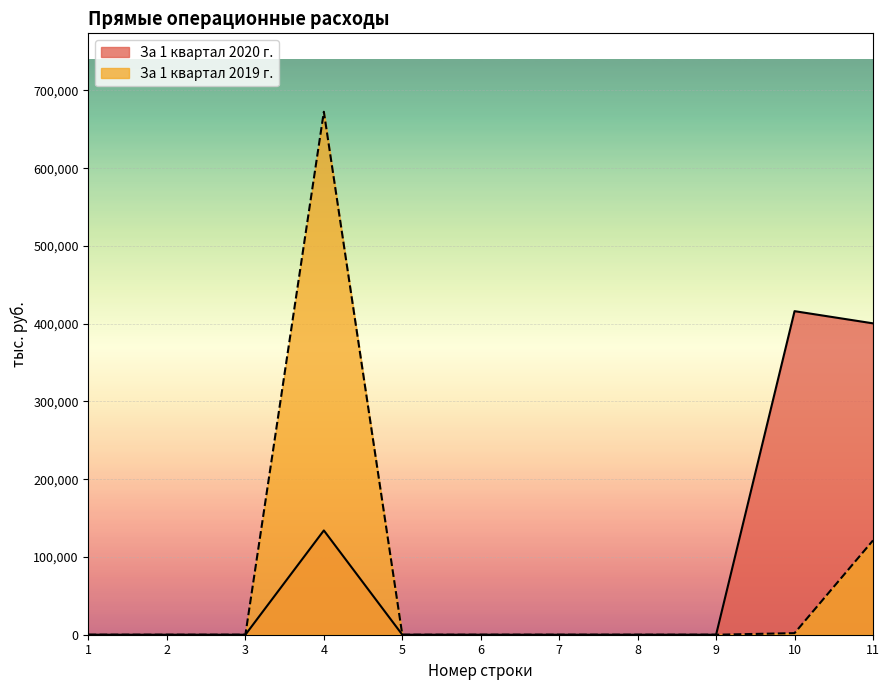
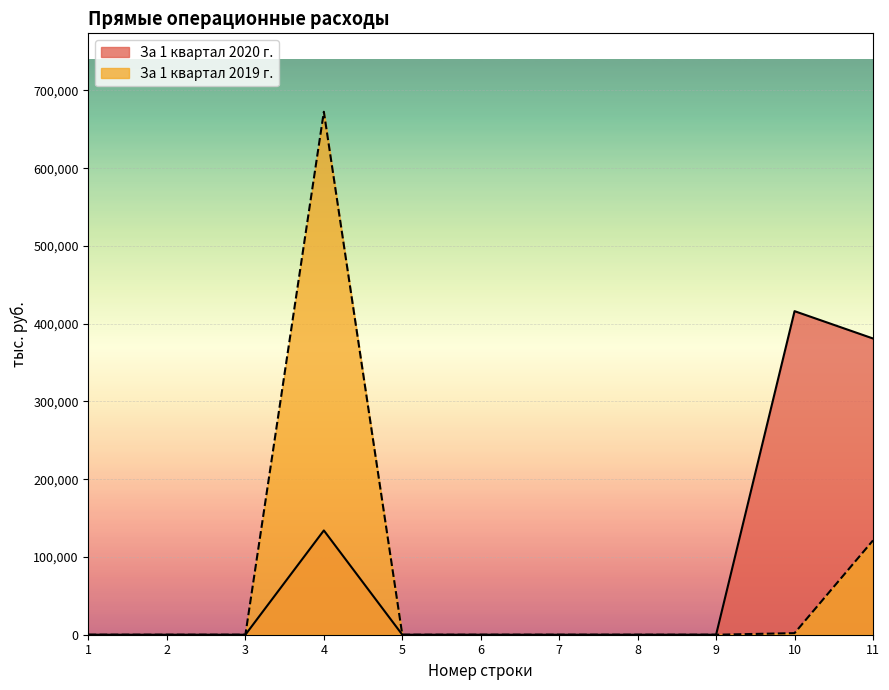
  {
    "За 1 квартал 2020 г.": {
      "4": "130,000",
      "10": "420,000",
-     "11": "400,000"
+     "11": "380,000"
    },
    "За 1 квартал 2019 г.": {
      "4": "670,000",
      "10": "0",
      "11": "120,000"
    }
  }
